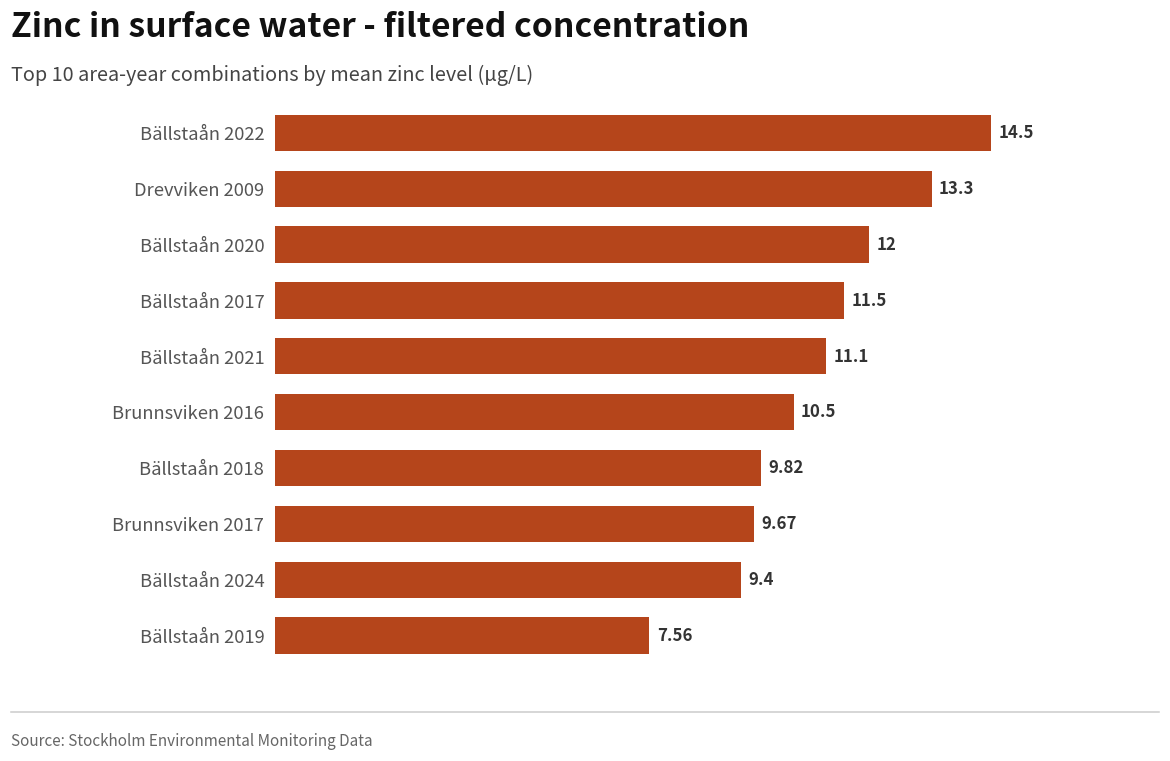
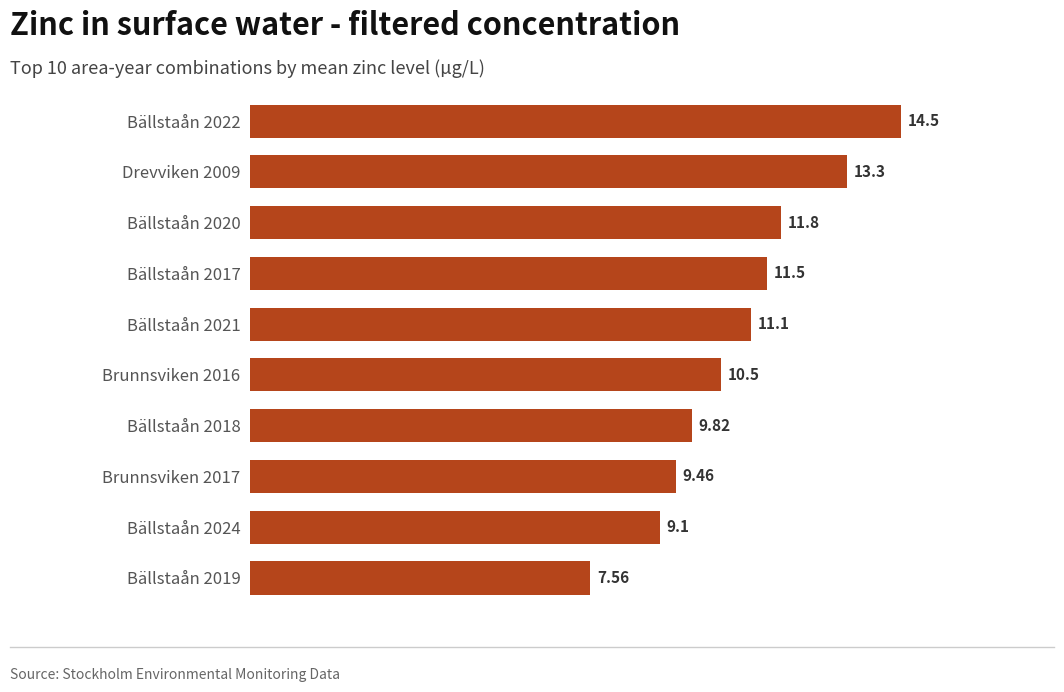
  {
    "Bällstaån 2022": 14.5,
    "Drevviken 2009": 13.3,
-   "Bällstaån 2020": 12,
+   "Bällstaån 2020": 11.8,
    "Bällstaån 2017": 11.5,
    "Bällstaån 2021": 11.1,
    "Brunnsviken 2016": 10.5,
    "Bällstaån 2018": 9.82,
-   "Brunnsviken 2017": 9.67,
-   "Bällstaån 2024": 9.4,
+   "Brunnsviken 2017": 9.46,
+   "Bällstaån 2024": 9.1,
    "Bällstaån 2019": 7.56
  }
